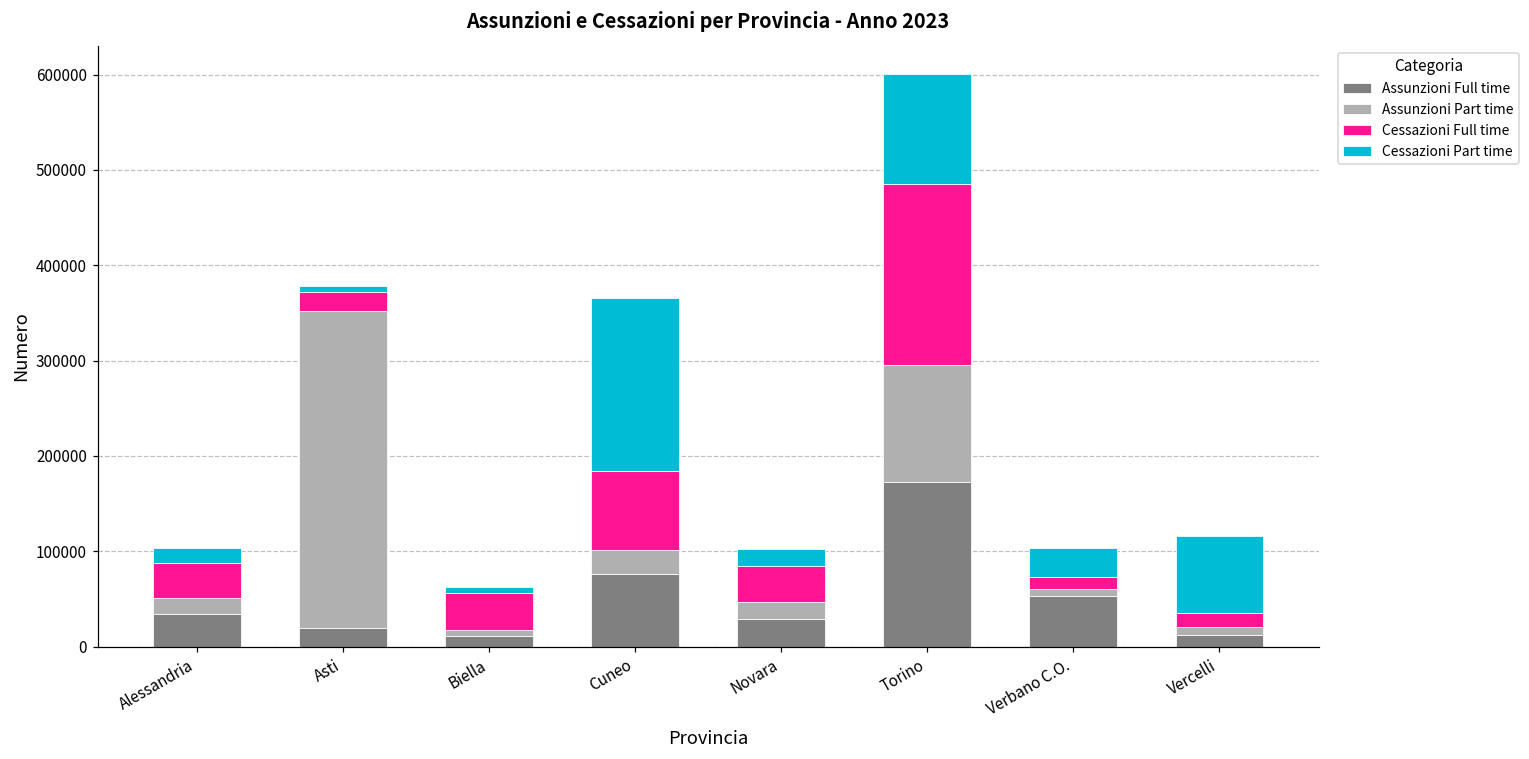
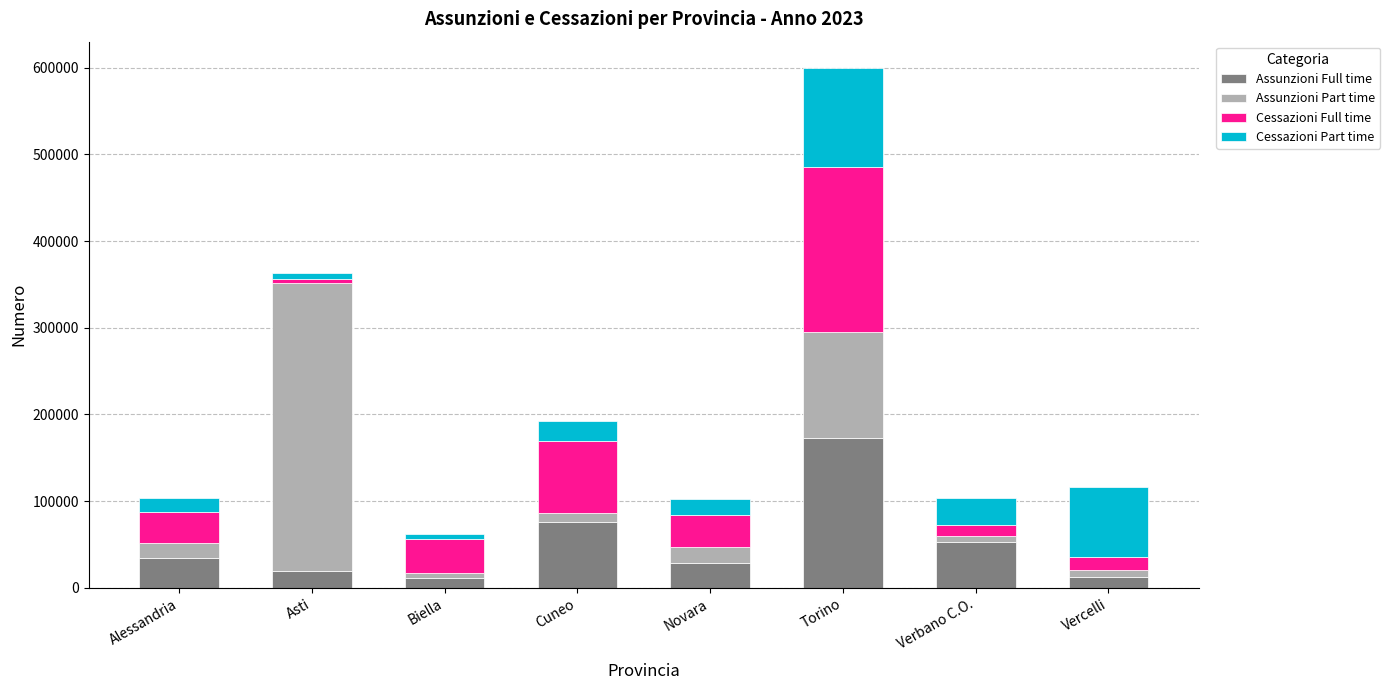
  {
    "Assunzioni Full time": {
      "Alessandria": 30000,
      "Asti": 20000,
      "Biella": 10000,
      "Cuneo": 80000,
      "Novara": 30000,
      "Torino": 170000,
      "Verbano C.O.": 50000,
      "Vercelli": 10000
    },
    "Assunzioni Part time": {
      "Alessandria": 20000,
      "Asti": 330000,
      "Biella": 10000,
-     "Cuneo": 20000,
+     "Cuneo": 10000,
      "Novara": 20000,
      "Torino": 120000,
      "Verbano C.O.": 10000,
      "Vercelli": 10000
    },
    "Cessazioni Full time": {
      "Alessandria": 40000,
-     "Asti": 20000,
+     "Asti": 0,
      "Biella": 40000,
      "Cuneo": 80000,
      "Novara": 40000,
      "Torino": 190000,
      "Verbano C.O.": 10000,
      "Vercelli": 10000
    },
    "Cessazioni Part time": {
      "Alessandria": 20000,
      "Asti": 10000,
      "Biella": 10000,
-     "Cuneo": 180000,
+     "Cuneo": 20000,
      "Novara": 20000,
      "Torino": 120000,
      "Verbano C.O.": 30000,
      "Vercelli": 80000
    }
  }
